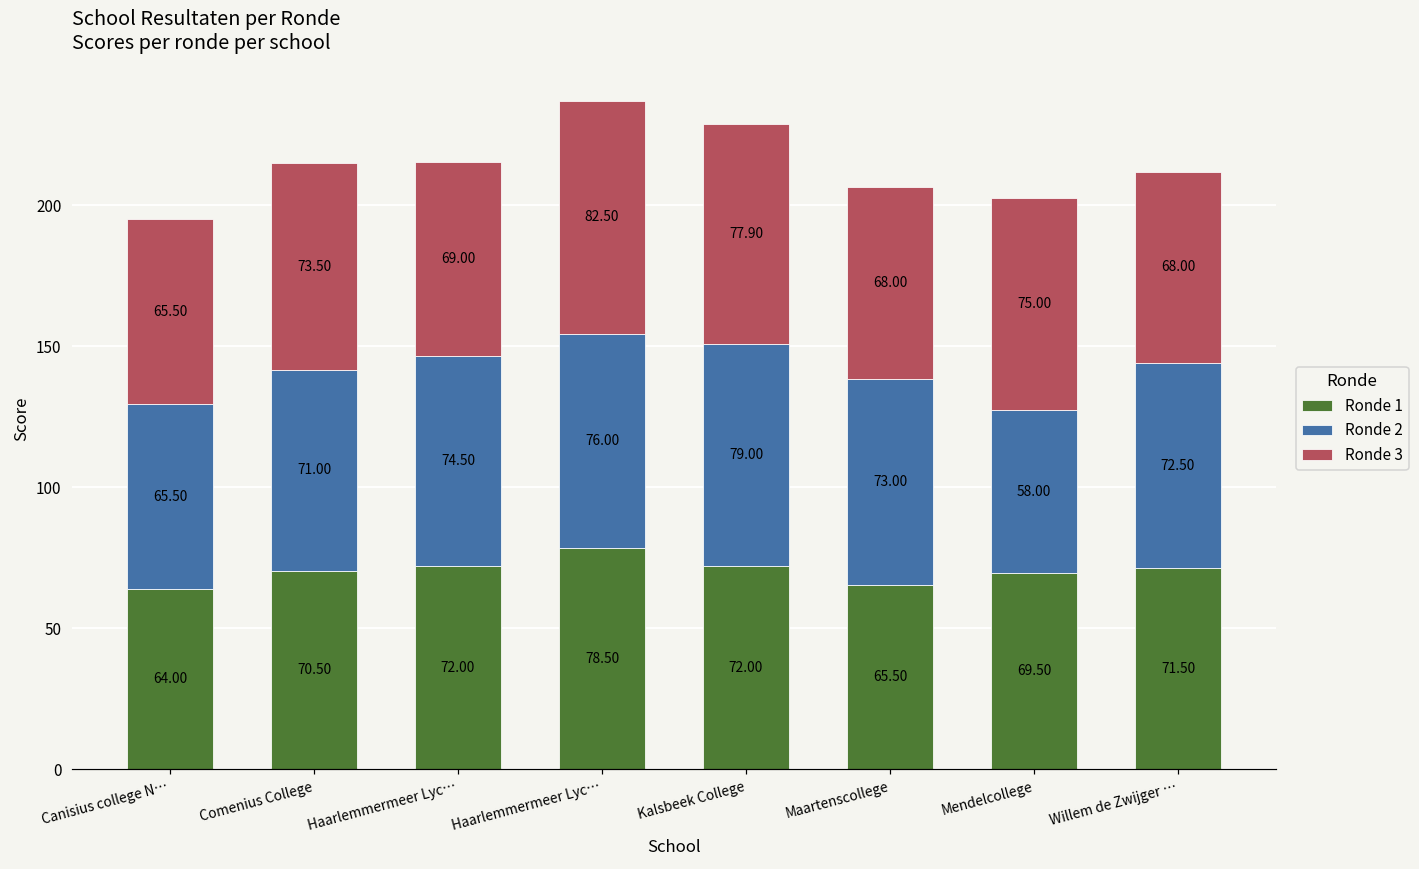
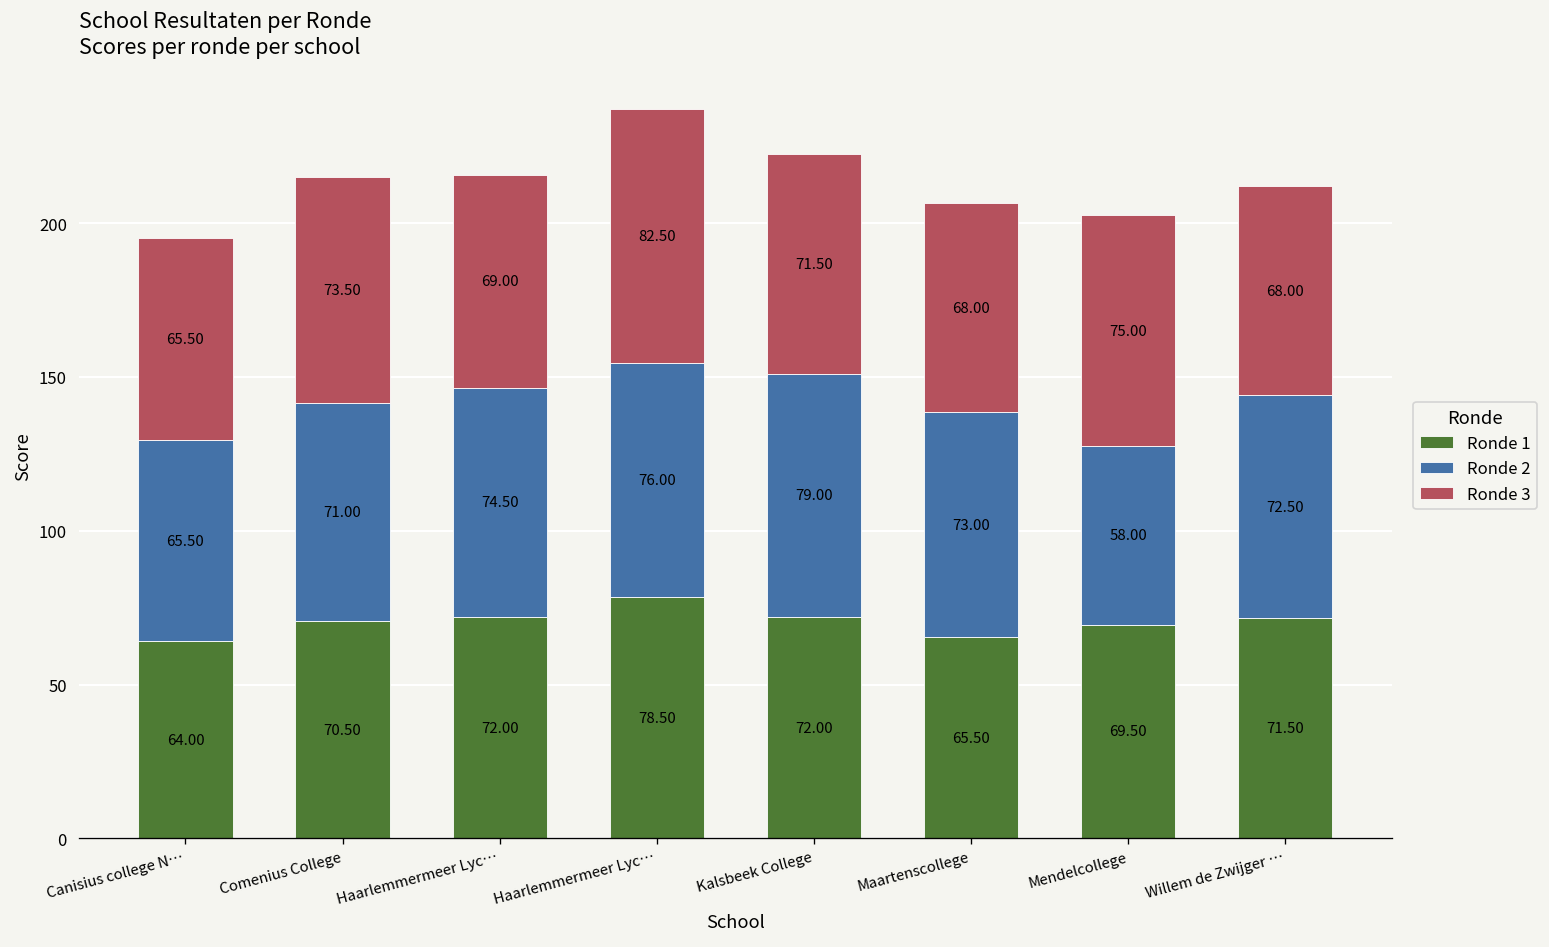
  {
    "Ronde 1": {
      "Canisius college N…": 64.00,
      "Comenius College": 70.50,
      "Kalsbeek College": 72.00,
      "Maartenscollege": 65.50,
      "Mendelcollege": 69.50,
      "Willem de Zwijger …": 71.50
    },
    "Ronde 2": {
      "Canisius college N…": 65.50,
      "Comenius College": 71.00,
      "Kalsbeek College": 79.00,
      "Maartenscollege": 73.00,
      "Mendelcollege": 58.00,
      "Willem de Zwijger …": 72.50
    },
    "Ronde 3": {
      "Canisius college N…": 65.50,
      "Comenius College": 73.50,
-     "Kalsbeek College": 77.90,
+     "Kalsbeek College": 71.50,
      "Maartenscollege": 68.00,
      "Mendelcollege": 75.00,
      "Willem de Zwijger …": 68.00
    }
  }
